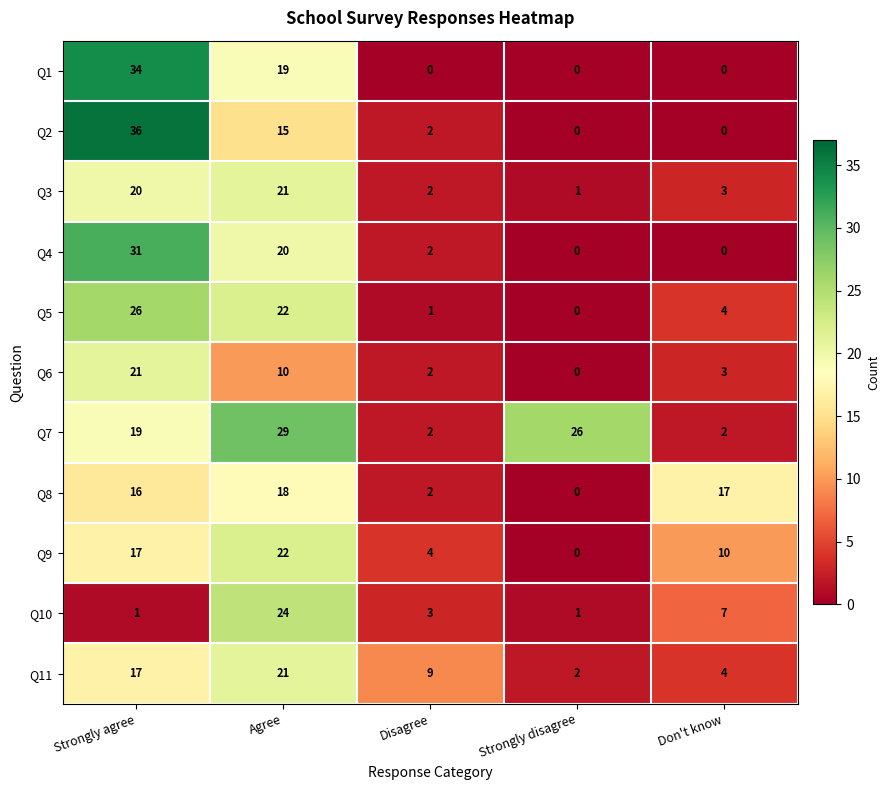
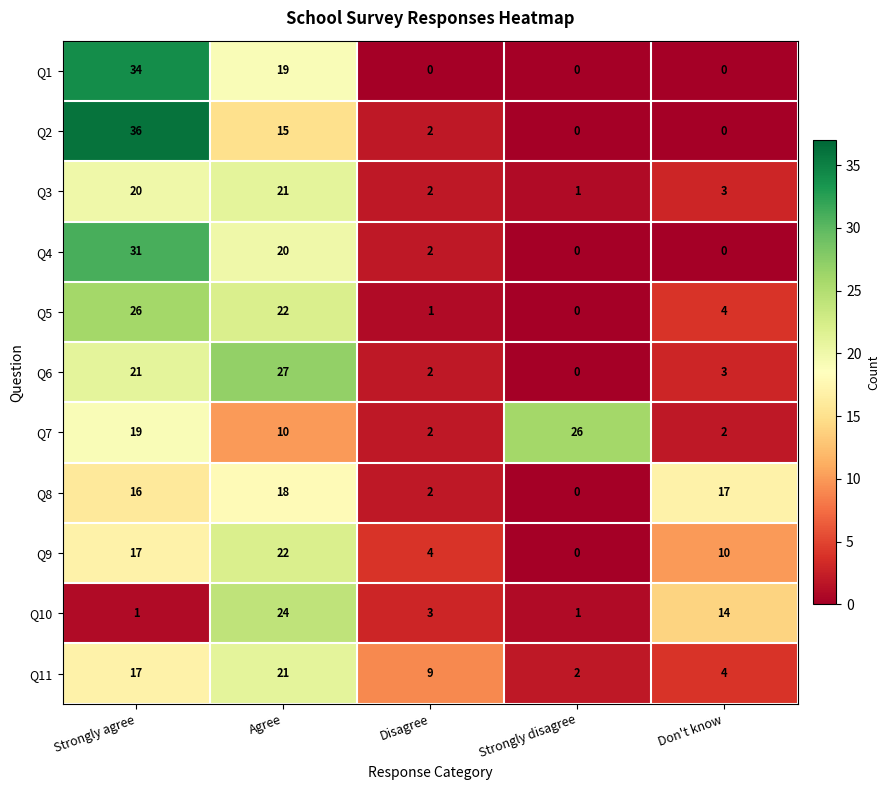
  {
    "Q1": {
      "Strongly agree": 34,
      "Agree": 19,
      "Disagree": 0,
      "Strongly disagree": 0,
      "Don't know": 0
    },
    "Q2": {
      "Strongly agree": 36,
      "Agree": 15,
      "Disagree": 2,
      "Strongly disagree": 0,
      "Don't know": 0
    },
    "Q3": {
      "Strongly agree": 20,
      "Agree": 21,
      "Disagree": 2,
      "Strongly disagree": 1,
      "Don't know": 3
    },
    "Q4": {
      "Strongly agree": 31,
      "Agree": 20,
      "Disagree": 2,
      "Strongly disagree": 0,
      "Don't know": 0
    },
    "Q5": {
      "Strongly agree": 26,
      "Agree": 22,
      "Disagree": 1,
      "Strongly disagree": 0,
      "Don't know": 4
    },
    "Q6": {
      "Strongly agree": 21,
-     "Agree": 10,
+     "Agree": 27,
      "Disagree": 2,
      "Strongly disagree": 0,
      "Don't know": 3
    },
    "Q7": {
      "Strongly agree": 19,
-     "Agree": 29,
+     "Agree": 10,
      "Disagree": 2,
      "Strongly disagree": 26,
      "Don't know": 2
    },
    "Q8": {
      "Strongly agree": 16,
      "Agree": 18,
      "Disagree": 2,
      "Strongly disagree": 0,
      "Don't know": 17
    },
    "Q9": {
      "Strongly agree": 17,
      "Agree": 22,
      "Disagree": 4,
      "Strongly disagree": 0,
      "Don't know": 10
    },
    "Q10": {
      "Strongly agree": 1,
      "Agree": 24,
      "Disagree": 3,
      "Strongly disagree": 1,
-     "Don't know": 7
+     "Don't know": 14
    },
    "Q11": {
      "Strongly agree": 17,
      "Agree": 21,
      "Disagree": 9,
      "Strongly disagree": 2,
      "Don't know": 4
    }
  }
